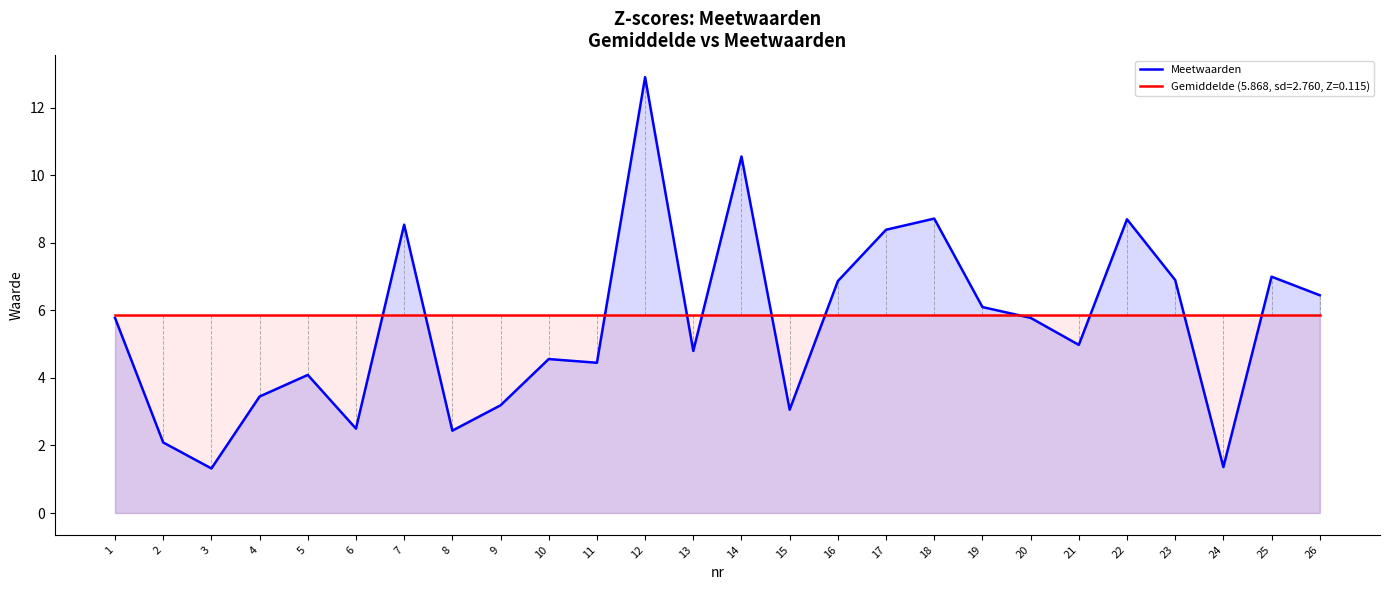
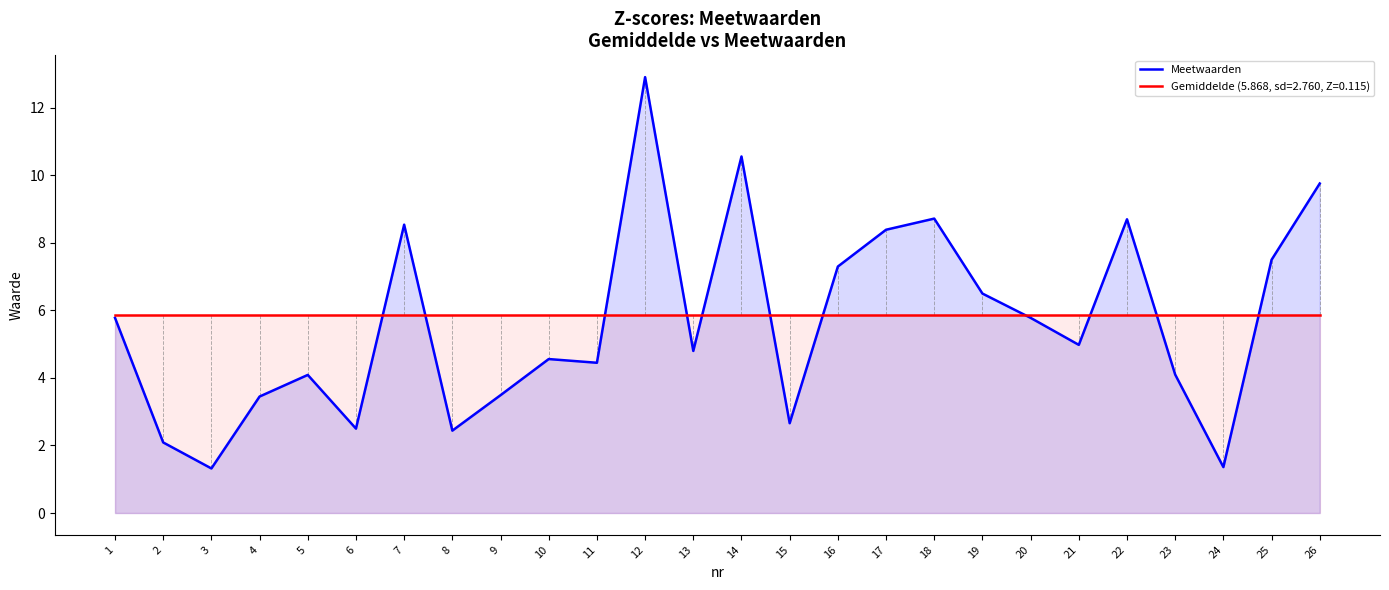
  {
    "Meetwaarden": {
-     "9": 3.2,
-     "15": 3.1,
-     "16": 6.9,
-     "19": 6.1,
-     "23": 6.9,
-     "25": 7.0,
-     "26": 6.5
+     "9": 3.5,
+     "15": 2.7,
+     "16": 7.3,
+     "19": 6.5,
+     "23": 4.1,
+     "25": 7.5,
+     "26": 9.8
    }
  }
